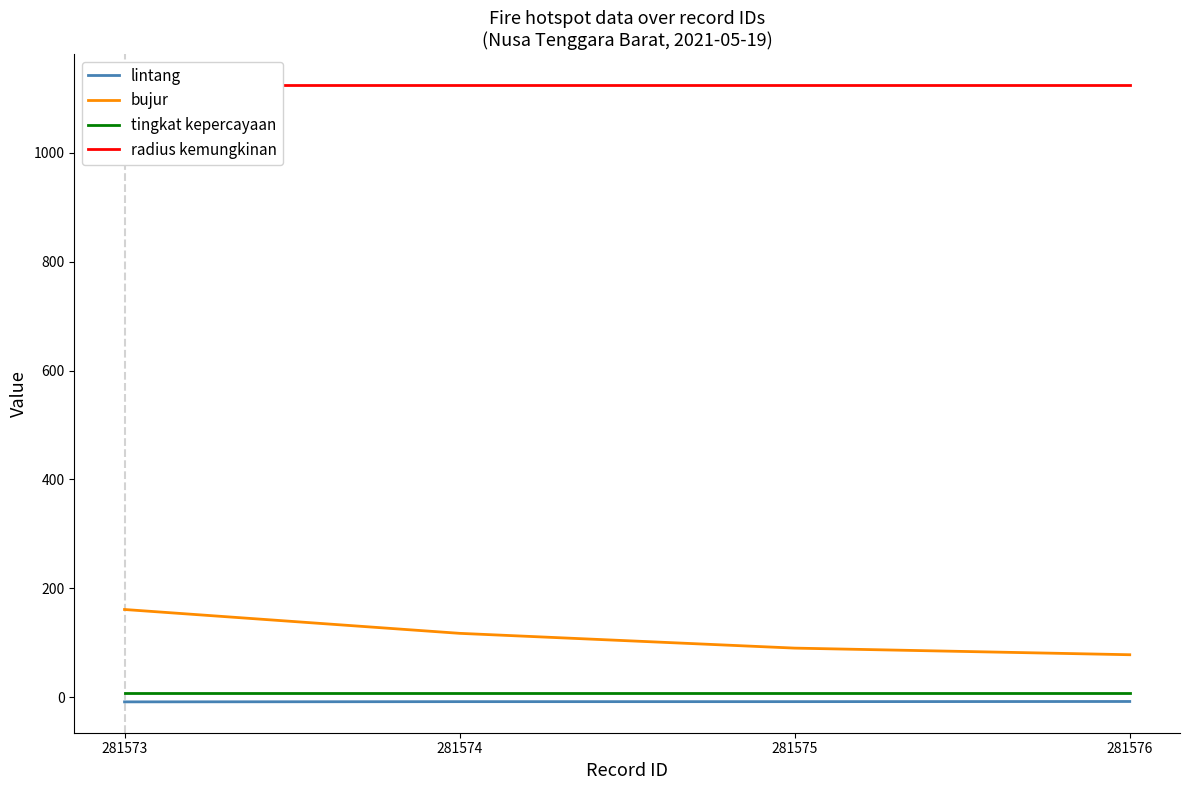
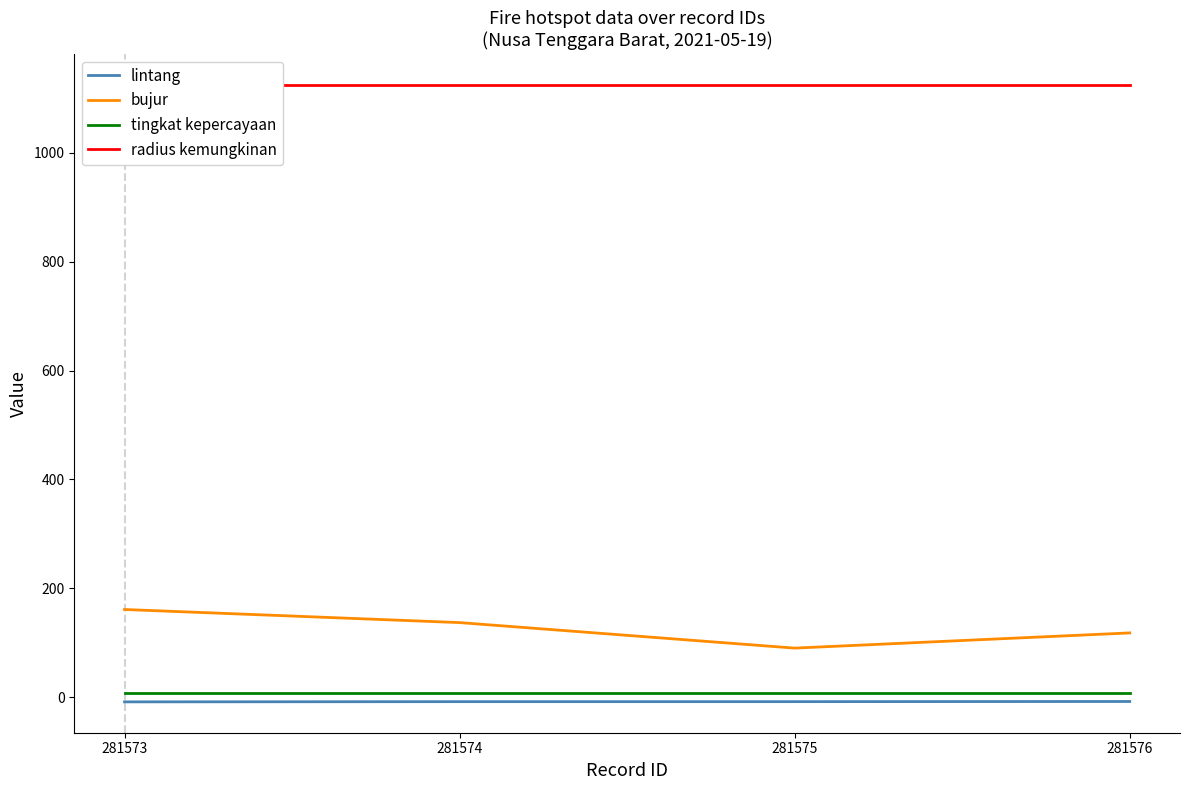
  {
    "lintang": {
      "281573": -10,
      "281574": -10,
      "281575": -10,
      "281576": -10
    },
    "bujur": {
      "281573": 160,
-     "281574": 120,
+     "281574": 140,
      "281575": 90,
-     "281576": 80
+     "281576": 120
    },
    "tingkat kepercayaan": {
      "281573": 10,
      "281574": 10,
      "281575": 10,
      "281576": 10
    },
    "radius kemungkinan": {
      "281574": 1130,
      "281575": 1130,
      "281576": 1130
    }
  }
